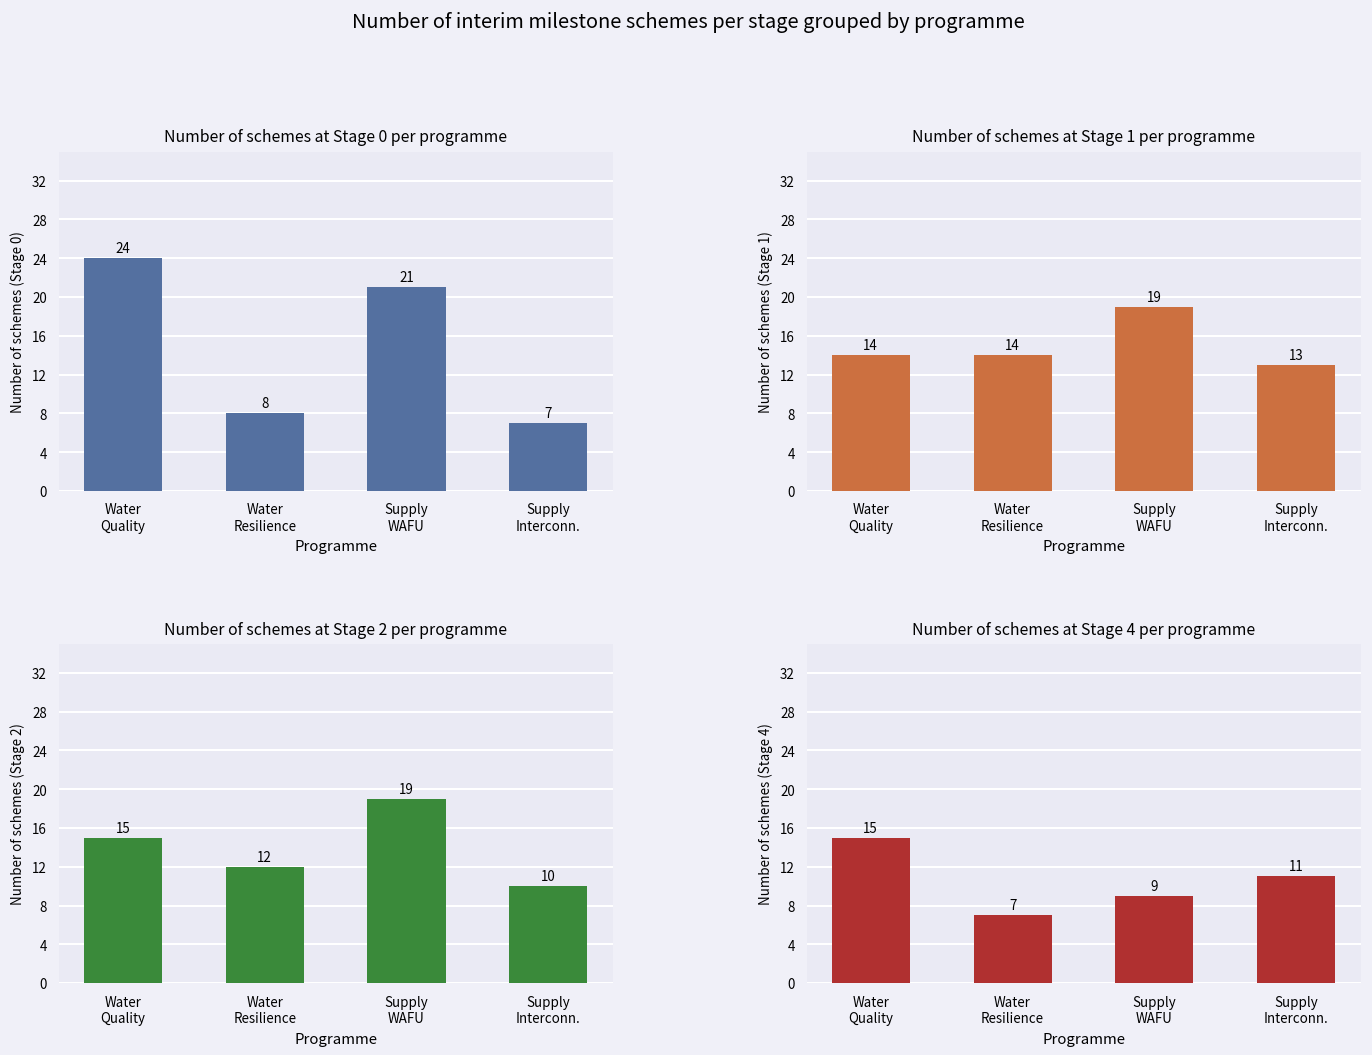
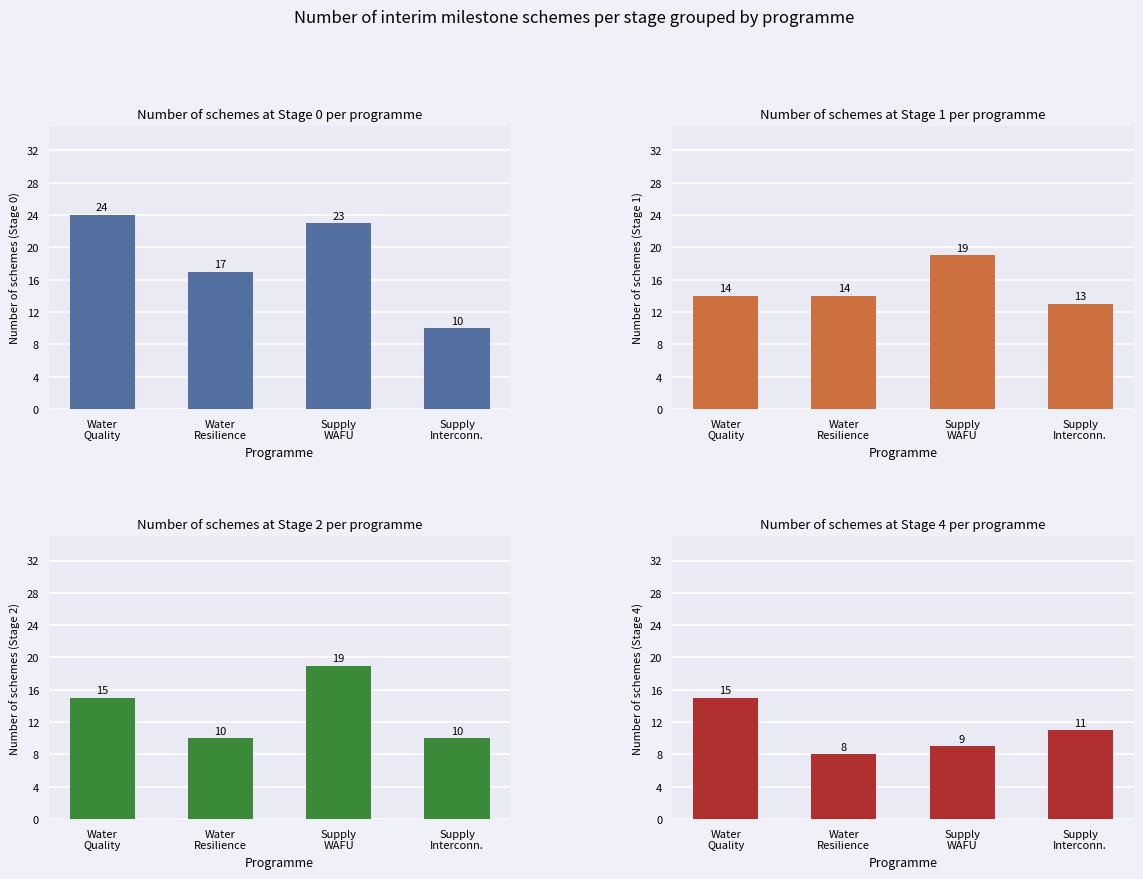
  {
    "Number of schemes at Stage 0 per programme": {
      "Water Quality": 24,
-     "Water Resilience": 8,
-     "Supply WAFU": 21,
-     "Supply Interconn.": 7
+     "Water Resilience": 17,
+     "Supply WAFU": 23,
+     "Supply Interconn.": 10
    },
    "Number of schemes at Stage 1 per programme": {
      "Water Quality": 14,
      "Water Resilience": 14,
      "Supply WAFU": 19,
      "Supply Interconn.": 13
    },
    "Number of schemes at Stage 2 per programme": {
      "Water Quality": 15,
-     "Water Resilience": 12,
+     "Water Resilience": 10,
      "Supply WAFU": 19,
      "Supply Interconn.": 10
    },
    "Number of schemes at Stage 4 per programme": {
      "Water Quality": 15,
-     "Water Resilience": 7,
+     "Water Resilience": 8,
      "Supply WAFU": 9,
      "Supply Interconn.": 11
    }
  }
